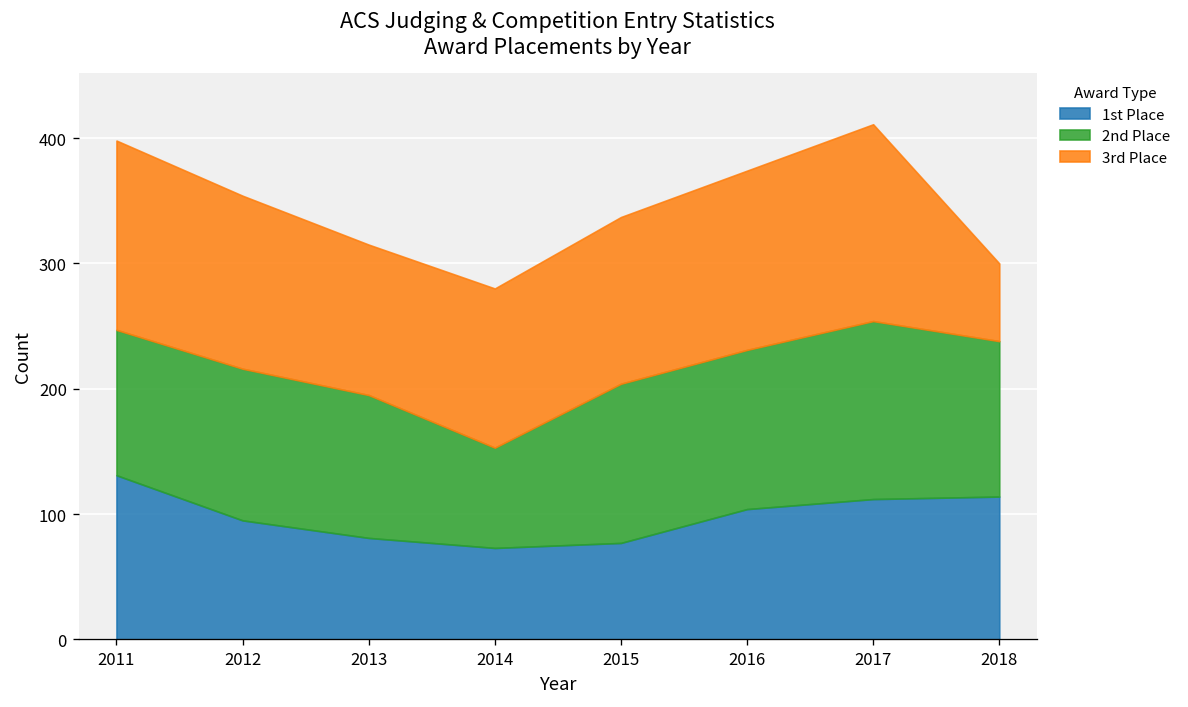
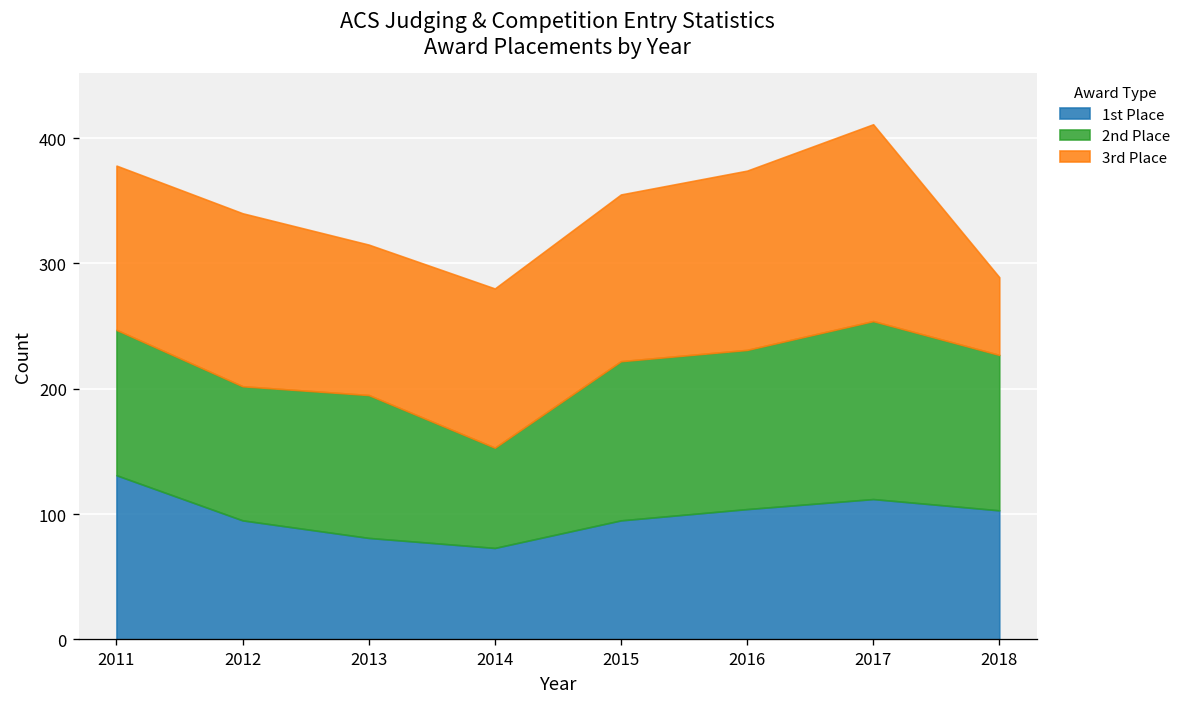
  {
    "1st Place": {
      "2011": 131,
      "2012": 95,
      "2013": 81,
      "2014": 73,
-     "2015": 77,
+     "2015": 95,
      "2016": 104,
      "2017": 112,
-     "2018": 114
+     "2018": 103
    },
    "2nd Place": {
      "2011": 116,
-     "2012": 121,
+     "2012": 107,
      "2013": 114,
      "2014": 80,
      "2015": 127,
      "2016": 127,
      "2017": 142,
      "2018": 124
    },
    "3rd Place": {
-     "2011": 151,
+     "2011": 131,
      "2012": 138,
      "2013": 120,
      "2014": 127,
      "2015": 133,
      "2016": 143,
      "2017": 157,
      "2018": 62
    }
  }
